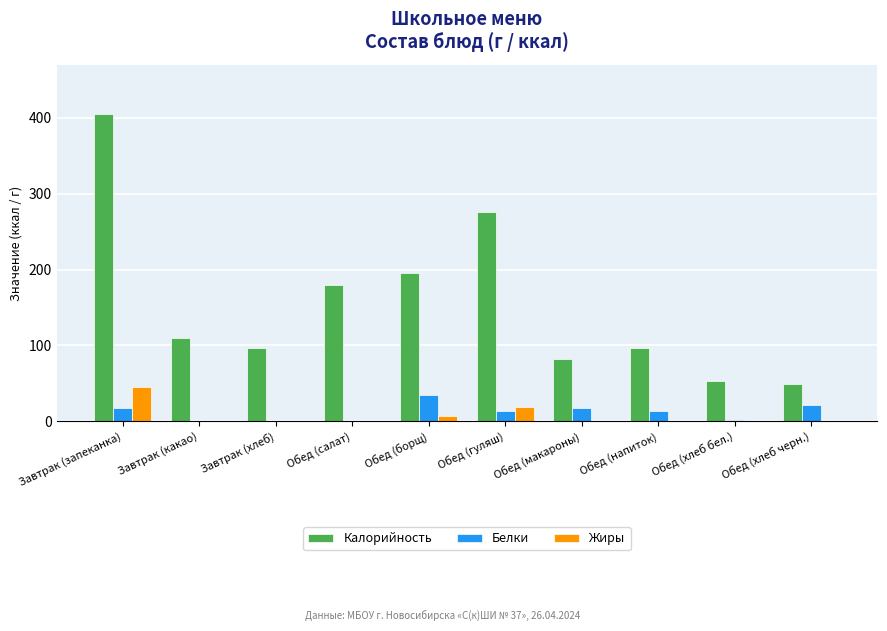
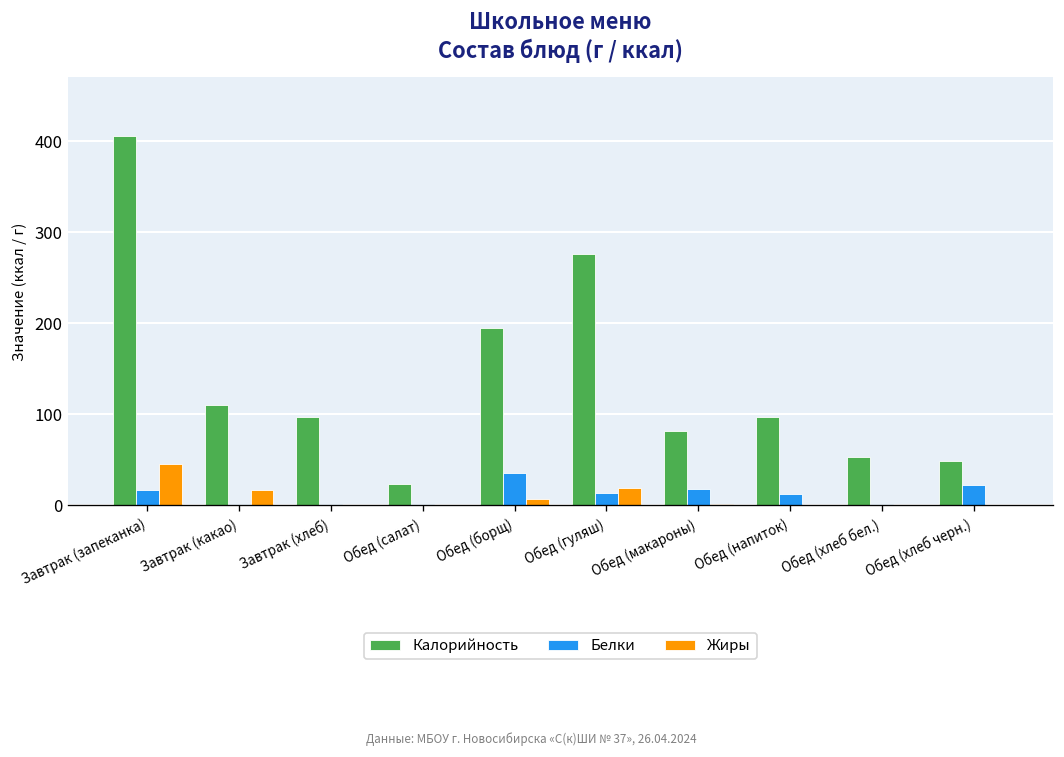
  {
    "Калорийность": {
      "Завтрак (запеканка)": 410,
      "Завтрак (какао)": 110,
      "Завтрак (хлеб)": 100,
-     "Обед (салат)": 180,
+     "Обед (салат)": 20,
      "Обед (борщ)": 200,
      "Обед (гуляш)": 280,
      "Обед (макароны)": 80,
      "Обед (напиток)": 100,
      "Обед (хлеб бел.)": 50,
      "Обед (хлеб черн.)": 50
    },
    "Белки": {
      "Завтрак (запеканка)": 20,
      "Обед (борщ)": 40,
      "Обед (гуляш)": 10,
      "Обед (макароны)": 20,
      "Обед (напиток)": 10,
      "Обед (хлеб черн.)": 20
    },
    "Жиры": {
      "Завтрак (запеканка)": 50,
-     "Завтрак (какао)": 0,
+     "Завтрак (какао)": 20,
      "Завтрак (хлеб)": 0,
      "Обед (салат)": 0,
      "Обед (борщ)": 10,
      "Обед (гуляш)": 20,
      "Обед (напиток)": 0,
      "Обед (хлеб бел.)": 0,
      "Обед (хлеб черн.)": 0
    }
  }
